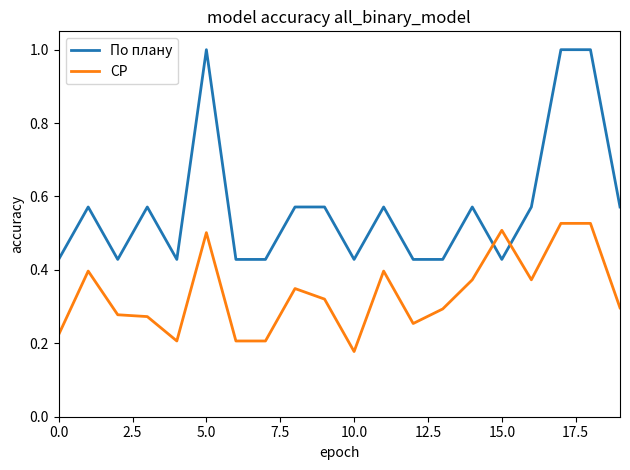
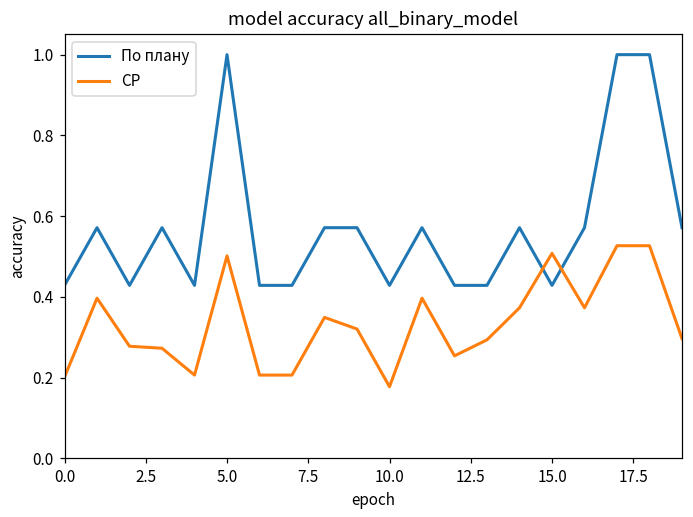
  {
    "По плану": {
      "0.0": 0.43,
      "5.0": 1.00,
      "10.0": 0.43,
      "15.0": 0.43
    },
    "СР": {
-     "0.0": 0.22,
+     "0.0": 0.20,
      "5.0": 0.50,
      "10.0": 0.18,
      "15.0": 0.51
    }
  }
